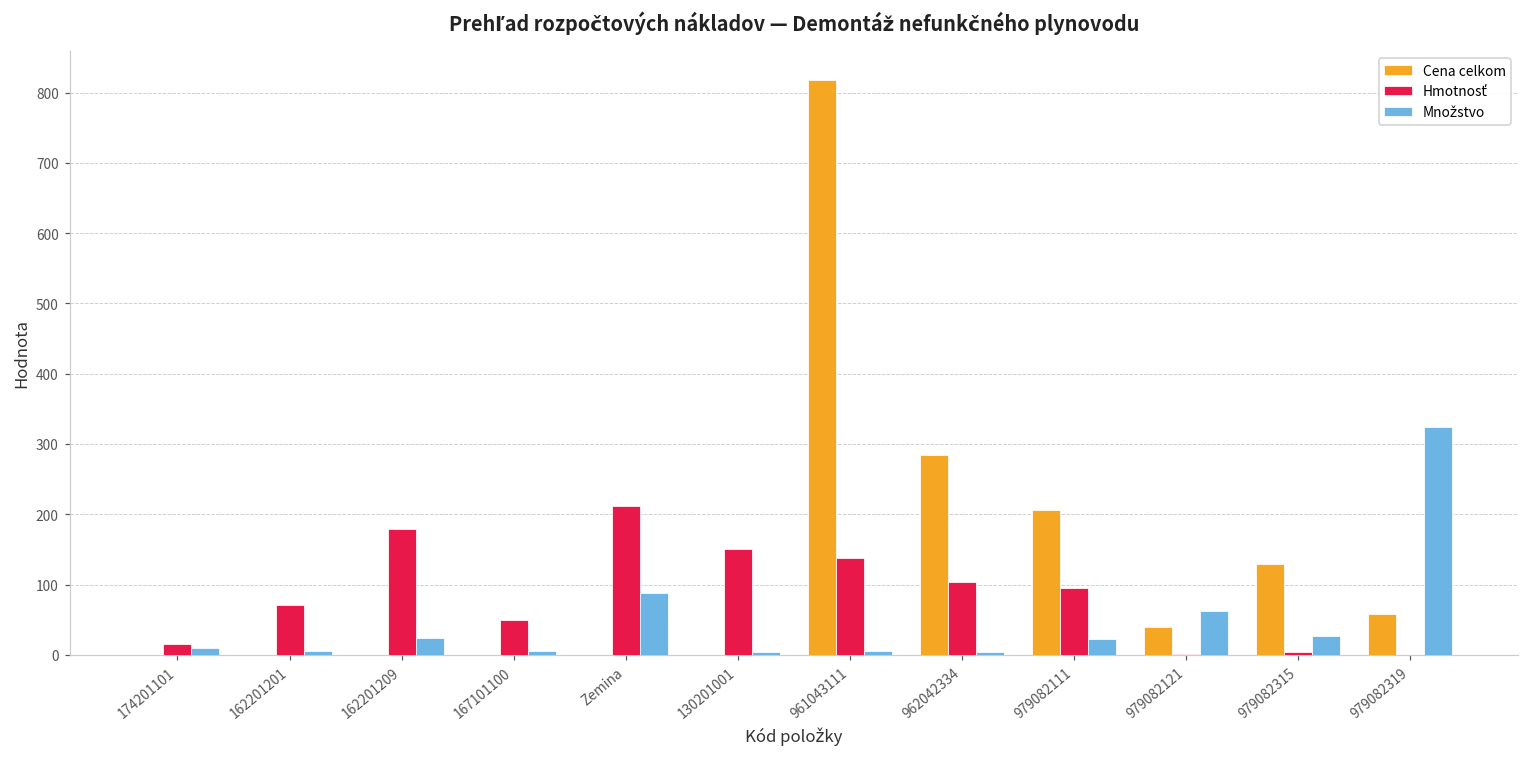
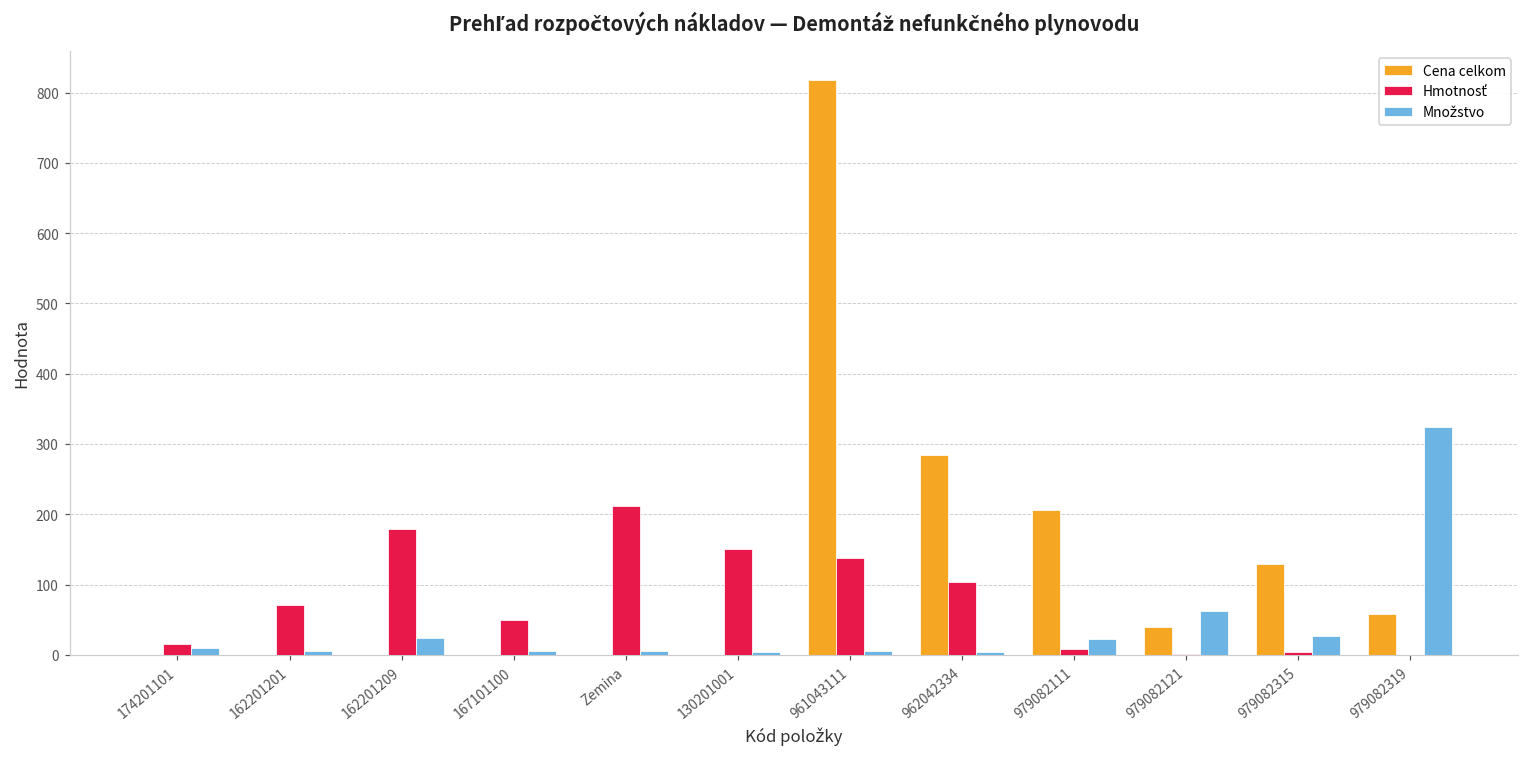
  {
    "Cena celkom": {
      "174201101": 0,
      "162201201": 0,
      "162201209": 0,
      "167101100": 0,
      "Zemina": 0,
      "130201001": 0,
      "961043111": 820,
      "962042334": 280,
      "979082111": 210,
      "979082121": 40,
      "979082315": 130,
      "979082319": 60
    },
    "Hmotnosť": {
      "174201101": 20,
      "162201201": 70,
      "162201209": 180,
      "167101100": 50,
      "Zemina": 210,
      "130201001": 150,
      "961043111": 140,
      "962042334": 100,
-     "979082111": 90,
+     "979082111": 10,
      "979082315": 0
    },
    "Množstvo": {
      "174201101": 10,
      "162201201": 10,
      "162201209": 20,
      "167101100": 10,
-     "Zemina": 90,
+     "Zemina": 10,
      "130201001": 0,
      "961043111": 10,
      "962042334": 0,
      "979082111": 20,
      "979082121": 60,
      "979082315": 30,
      "979082319": 320
    }
  }
